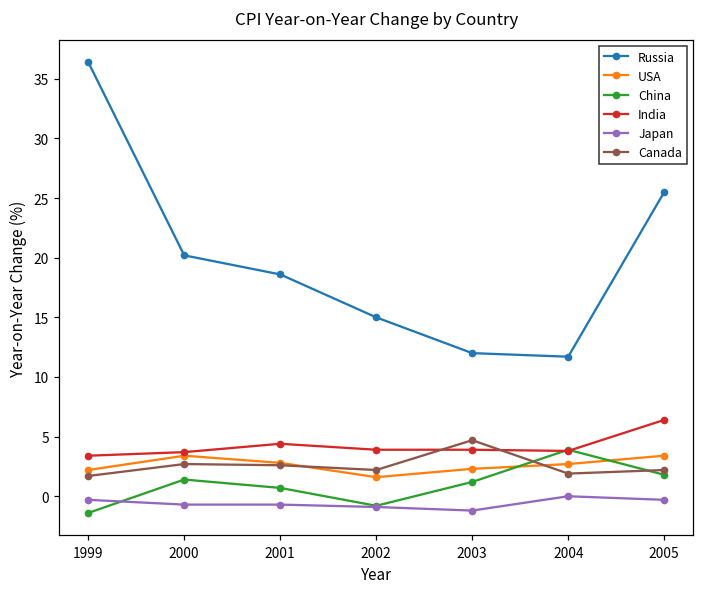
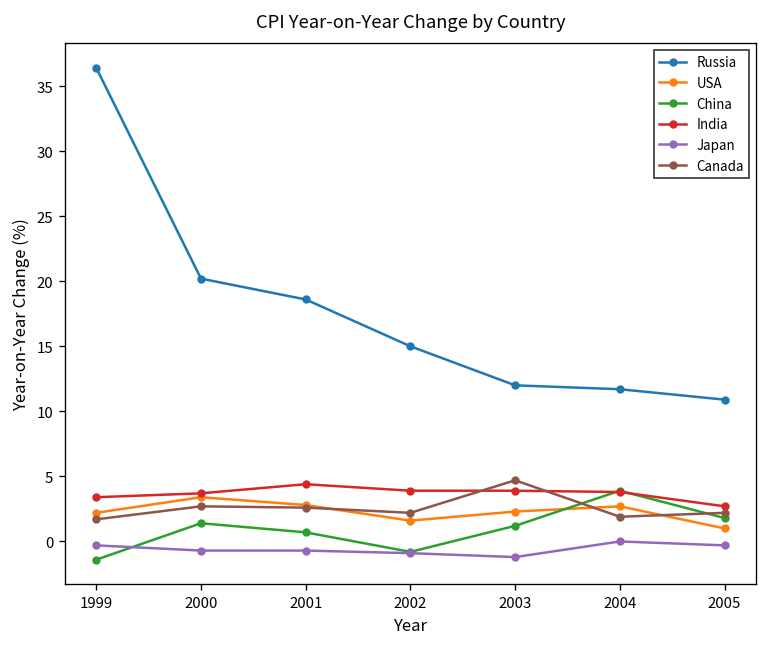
  {
    "Russia": {
      "1999": 36.4,
      "2000": 20.2,
      "2001": 18.6,
      "2002": 15.0,
      "2003": 12.0,
      "2004": 11.7,
-     "2005": 25.5
+     "2005": 10.9
    },
    "USA": {
      "1999": 2.2,
      "2000": 3.4,
      "2002": 1.6,
      "2003": 2.3,
      "2004": 2.7,
-     "2005": 3.4
+     "2005": 1.0
    },
    "China": {
      "1999": -1.4,
      "2000": 1.4,
      "2001": 0.7,
      "2003": 1.2,
      "2005": 1.8
    },
    "India": {
      "1999": 3.4,
      "2000": 3.7,
      "2001": 4.4,
      "2002": 3.9,
      "2003": 3.9,
-     "2005": 6.4
+     "2005": 2.7
    },
    "Japan": {
      "1999": -0.3,
      "2000": -0.7,
      "2001": -0.7,
      "2003": -1.2,
      "2004": 0.0,
      "2005": -0.3
    },
    "Canada": {
      "1999": 1.7,
      "2000": 2.7,
      "2002": 2.2,
      "2003": 4.7,
      "2004": 1.9,
      "2005": 2.2
    }
  }
